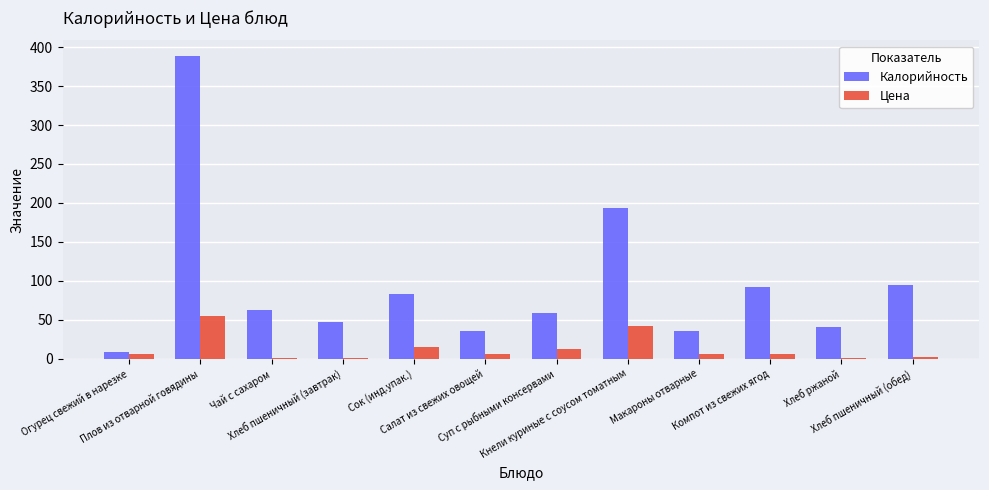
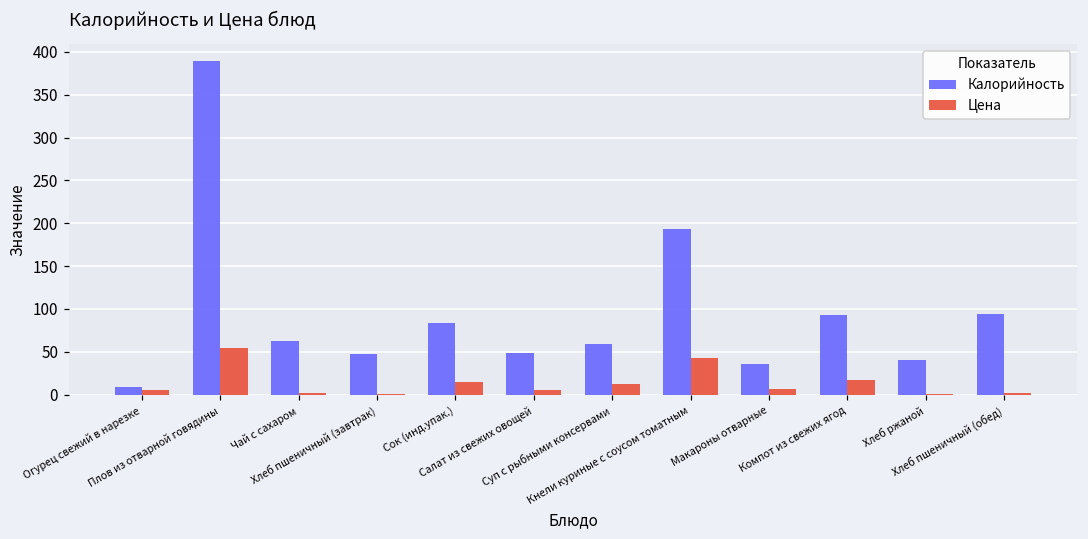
  {
    "Калорийность": {
      "Огурец свежий в нарезке": 10,
      "Плов из отварной говядины": 390,
      "Чай с сахаром": 60,
      "Хлеб пшеничный (завтрак)": 50,
      "Сок (инд.упак.)": 80,
-     "Салат из свежих овощей": 40,
+     "Салат из свежих овощей": 50,
      "Суп с рыбными консервами": 60,
      "Кнели куриные с соусом томатным": 190,
      "Макароны отварные": 40,
      "Компот из свежих ягод": 90,
      "Хлеб ржаной": 40,
      "Хлеб пшеничный (обед)": 90
    },
    "Цена": {
      "Огурец свежий в нарезке": 10,
      "Плов из отварной говядины": 50,
      "Сок (инд.упак.)": 20,
      "Салат из свежих овощей": 10,
      "Суп с рыбными консервами": 10,
      "Кнели куриные с соусом томатным": 40,
      "Макароны отварные": 10,
-     "Компот из свежих ягод": 10
+     "Компот из свежих ягод": 20
    }
  }
